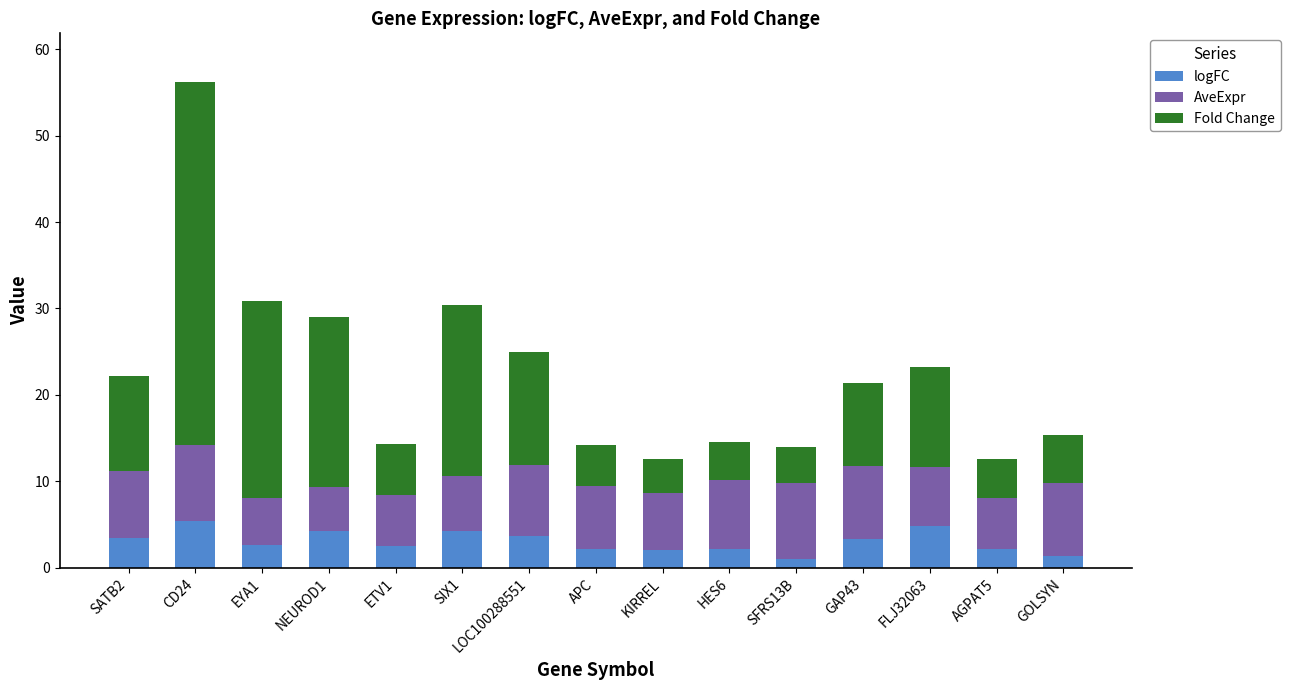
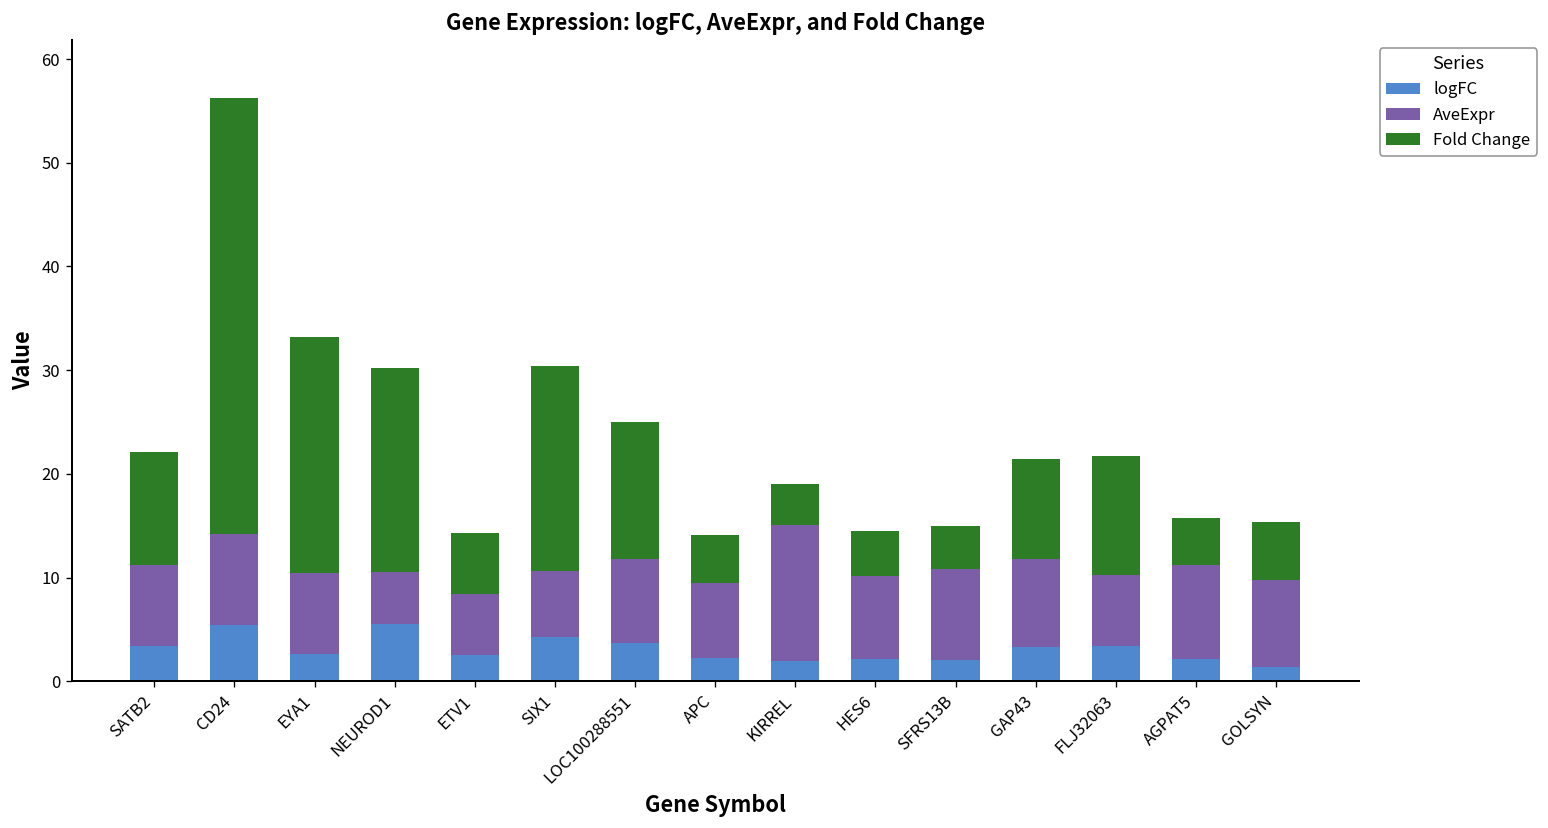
  {
    "logFC": {
      "SATB2": 3,
      "CD24": 5,
      "EYA1": 3,
-     "NEUROD1": 4,
+     "NEUROD1": 6,
      "ETV1": 3,
      "SIX1": 4,
      "LOC100288551": 4,
      "APC": 2,
      "KIRREL": 2,
      "HES6": 2,
-     "SFRS13B": 1,
+     "SFRS13B": 2,
      "GAP43": 3,
-     "FLJ32063": 5,
+     "FLJ32063": 3,
      "AGPAT5": 2,
      "GOLSYN": 1
    },
    "AveExpr": {
      "SATB2": 8,
      "CD24": 9,
-     "EYA1": 5,
+     "EYA1": 8,
      "NEUROD1": 5,
      "ETV1": 6,
      "SIX1": 6,
      "LOC100288551": 8,
      "APC": 7,
-     "KIRREL": 7,
+     "KIRREL": 13,
      "HES6": 8,
      "SFRS13B": 9,
      "GAP43": 8,
      "FLJ32063": 7,
-     "AGPAT5": 6,
+     "AGPAT5": 9,
      "GOLSYN": 8
    },
    "Fold Change": {
      "SATB2": 11,
      "CD24": 42,
      "EYA1": 23,
      "NEUROD1": 20,
      "ETV1": 6,
      "SIX1": 20,
      "LOC100288551": 13,
      "APC": 5,
      "KIRREL": 4,
      "HES6": 4,
      "SFRS13B": 4,
      "GAP43": 10,
      "FLJ32063": 12,
      "AGPAT5": 4,
      "GOLSYN": 6
    }
  }
